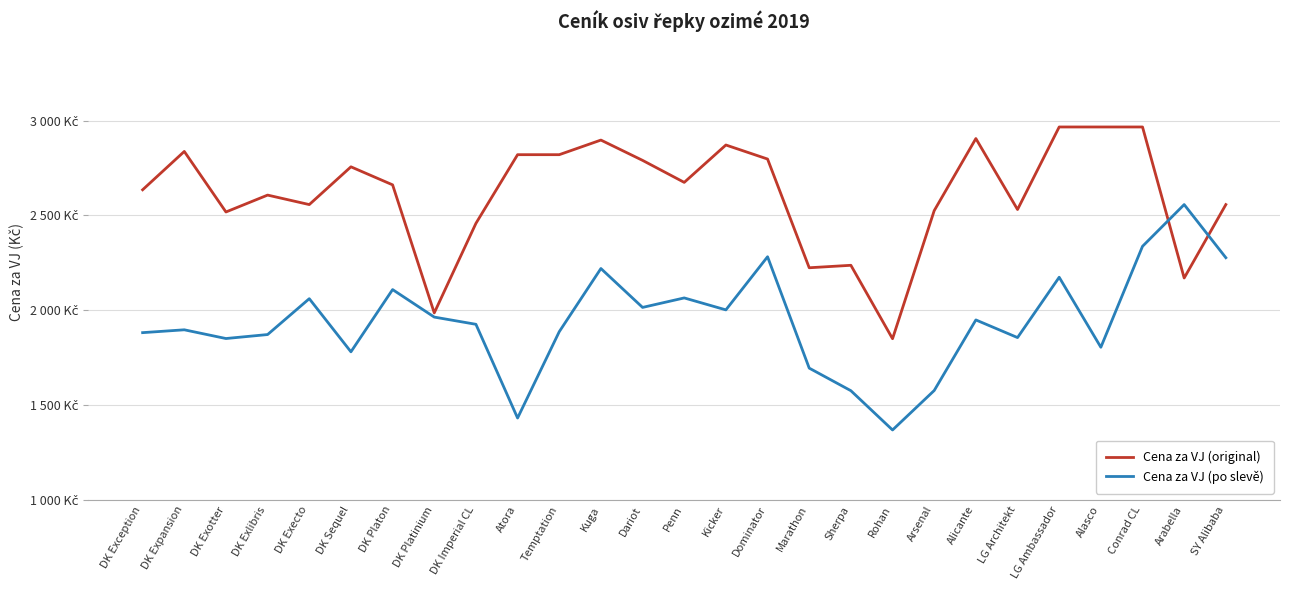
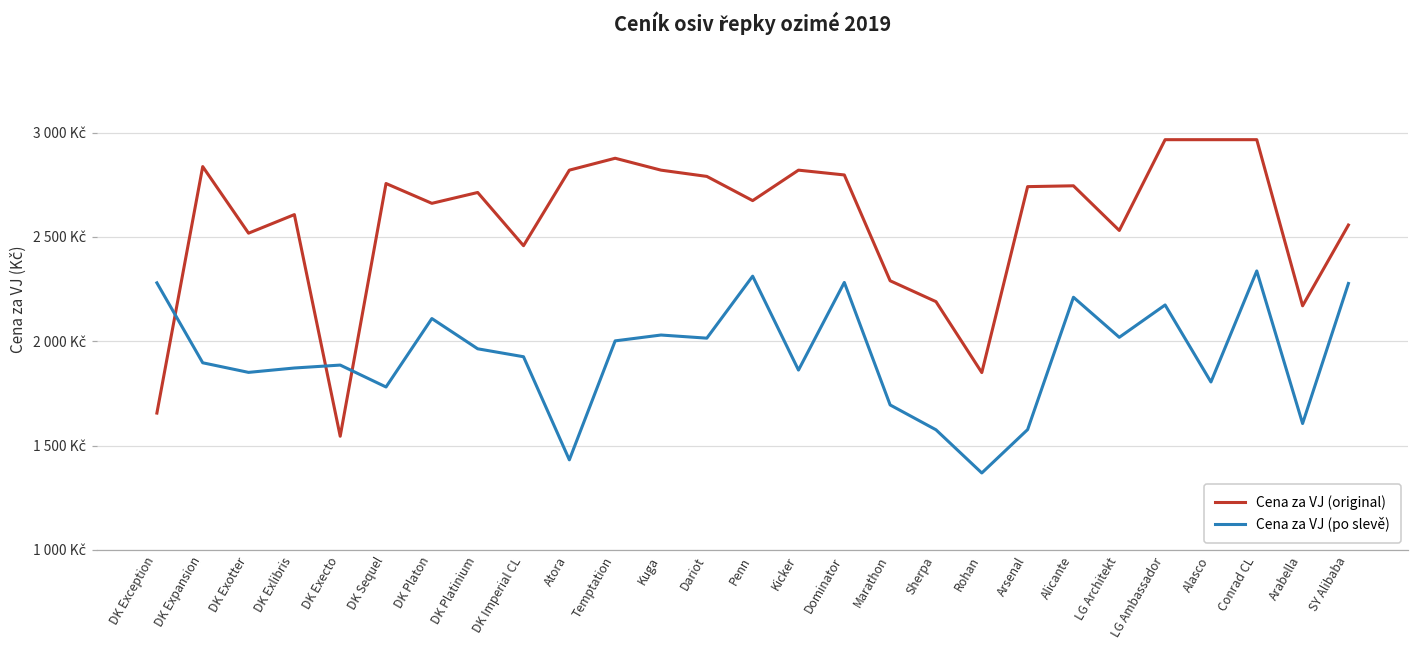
  {
    "Cena za VJ (original)": {
-     "DK Exception": "2640 Kč",
+     "DK Exception": "1660 Kč",
      "DK Expansion": "2840 Kč",
      "DK Exotter": "2520 Kč",
      "DK Exlibris": "2610 Kč",
-     "DK Execto": "2560 Kč",
+     "DK Execto": "1550 Kč",
      "DK Sequel": "2760 Kč",
      "DK Platon": "2660 Kč",
-     "DK Platinium": "1990 Kč",
+     "DK Platinium": "2710 Kč",
      "DK Imperial CL": "2460 Kč",
      "Atora": "2820 Kč",
-     "Temptation": "2820 Kč",
-     "Kuga": "2900 Kč",
+     "Temptation": "2880 Kč",
+     "Kuga": "2820 Kč",
      "Dariot": "2790 Kč",
      "Penn": "2670 Kč",
-     "Kicker": "2870 Kč",
+     "Kicker": "2820 Kč",
      "Dominator": "2800 Kč",
-     "Marathon": "2220 Kč",
-     "Sherpa": "2240 Kč",
+     "Marathon": "2290 Kč",
+     "Sherpa": "2190 Kč",
      "Rohan": "1850 Kč",
-     "Arsenal": "2530 Kč",
-     "Alicante": "2910 Kč",
+     "Arsenal": "2740 Kč",
+     "Alicante": "2750 Kč",
      "LG Architekt": "2530 Kč",
      "LG Ambassador": "2970 Kč",
      "Alasco": "2970 Kč",
      "Conrad CL": "2970 Kč",
      "Arabella": "2170 Kč",
      "SY Alibaba": "2560 Kč"
    },
    "Cena za VJ (po slevě)": {
-     "DK Exception": "1880 Kč",
+     "DK Exception": "2280 Kč",
      "DK Expansion": "1900 Kč",
      "DK Exotter": "1850 Kč",
      "DK Exlibris": "1870 Kč",
-     "DK Execto": "2060 Kč",
+     "DK Execto": "1890 Kč",
      "DK Sequel": "1780 Kč",
      "DK Platon": "2110 Kč",
      "DK Platinium": "1960 Kč",
      "DK Imperial CL": "1930 Kč",
      "Atora": "1430 Kč",
-     "Temptation": "1890 Kč",
-     "Kuga": "2220 Kč",
+     "Temptation": "2000 Kč",
+     "Kuga": "2030 Kč",
      "Dariot": "2020 Kč",
-     "Penn": "2070 Kč",
-     "Kicker": "2000 Kč",
+     "Penn": "2310 Kč",
+     "Kicker": "1860 Kč",
      "Dominator": "2280 Kč",
      "Marathon": "1700 Kč",
      "Sherpa": "1580 Kč",
      "Rohan": "1370 Kč",
      "Arsenal": "1580 Kč",
-     "Alicante": "1950 Kč",
-     "LG Architekt": "1860 Kč",
+     "Alicante": "2210 Kč",
+     "LG Architekt": "2020 Kč",
      "LG Ambassador": "2170 Kč",
      "Alasco": "1810 Kč",
      "Conrad CL": "2340 Kč",
-     "Arabella": "2560 Kč",
+     "Arabella": "1610 Kč",
      "SY Alibaba": "2280 Kč"
    }
  }
